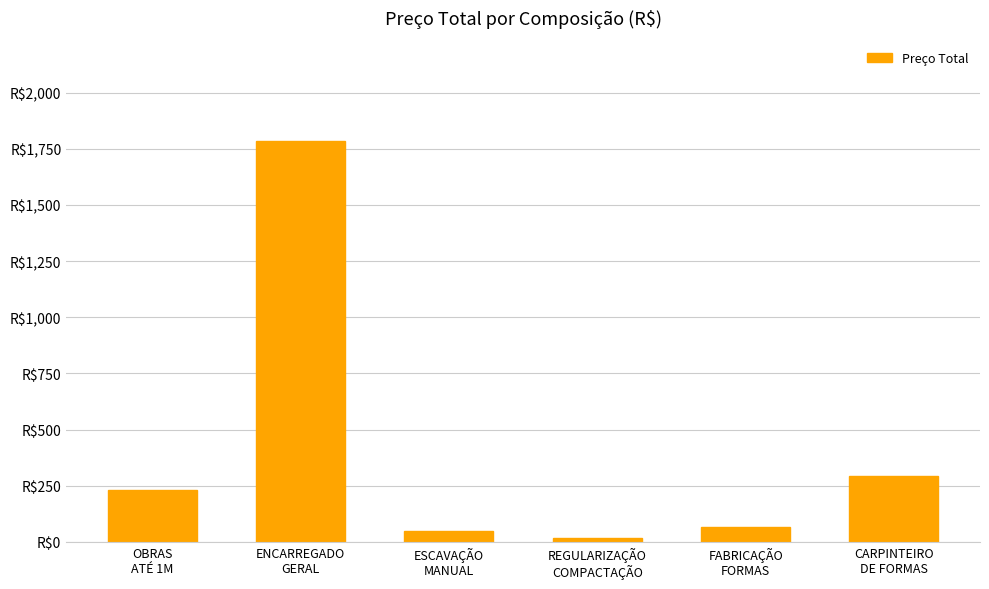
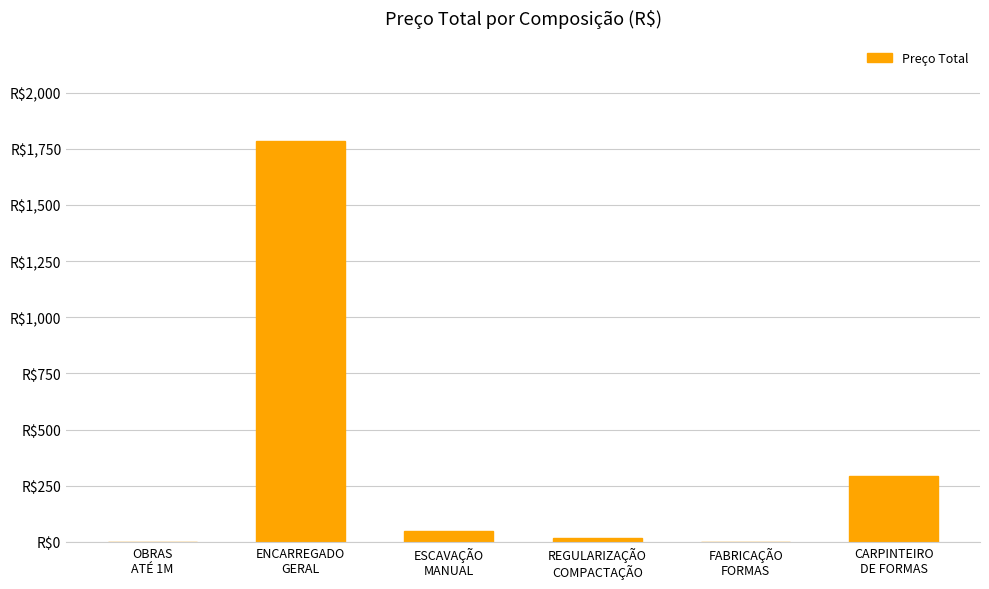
  {
-   "OBRAS ATÉ 1M": "R$230",
+   "OBRAS ATÉ 1M": "R$0",
    "ENCARREGADO GERAL": "R$1,790",
    "ESCAVAÇÃO MANUAL": "R$50",
    "REGULARIZAÇÃO COMPACTAÇÃO": "R$20",
-   "FABRICAÇÃO FORMAS": "R$70",
+   "FABRICAÇÃO FORMAS": "R$0",
    "CARPINTEIRO DE FORMAS": "R$300"
  }
